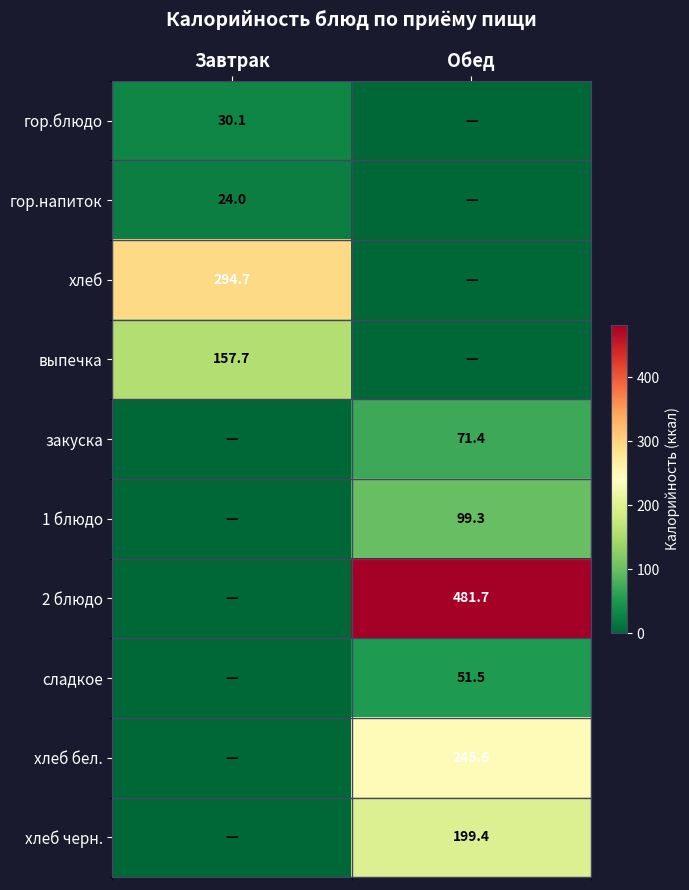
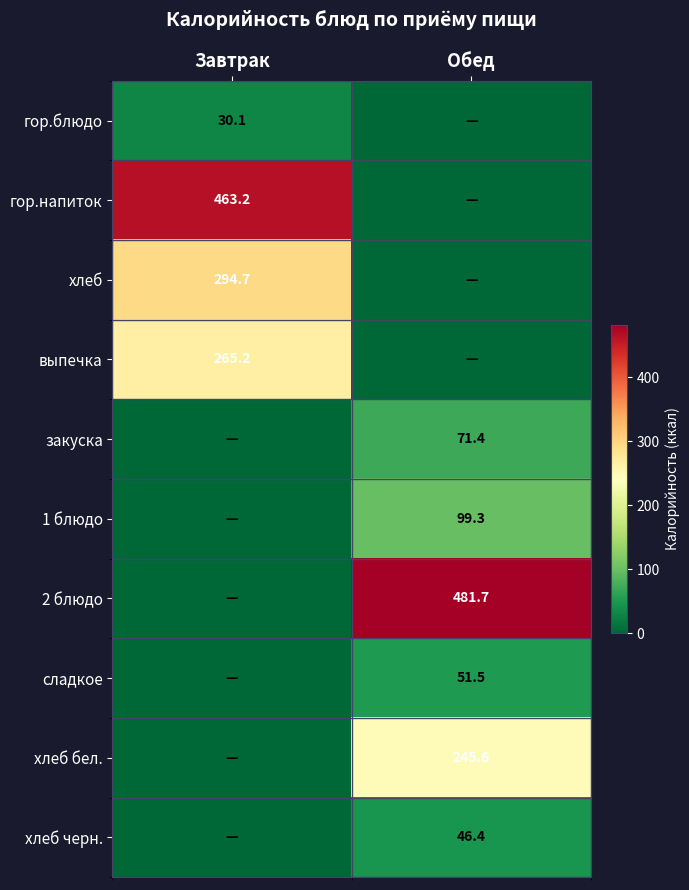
  {
    "гор.блюдо": {
      "Завтрак": 30.1
    },
    "гор.напиток": {
-     "Завтрак": 24.0
+     "Завтрак": 463.2
    },
    "хлеб": {
      "Завтрак": 294.7
    },
    "выпечка": {
-     "Завтрак": 157.7
+     "Завтрак": 265.2
    },
    "закуска": {
      "Обед": 71.4
    },
    "1 блюдо": {
      "Обед": 99.3
    },
    "2 блюдо": {
      "Обед": 481.7
    },
    "сладкое": {
      "Обед": 51.5
    },
    "хлеб бел.": {
      "Обед": 245.6
    },
    "хлеб черн.": {
-     "Обед": 199.4
+     "Обед": 46.4
    }
  }
